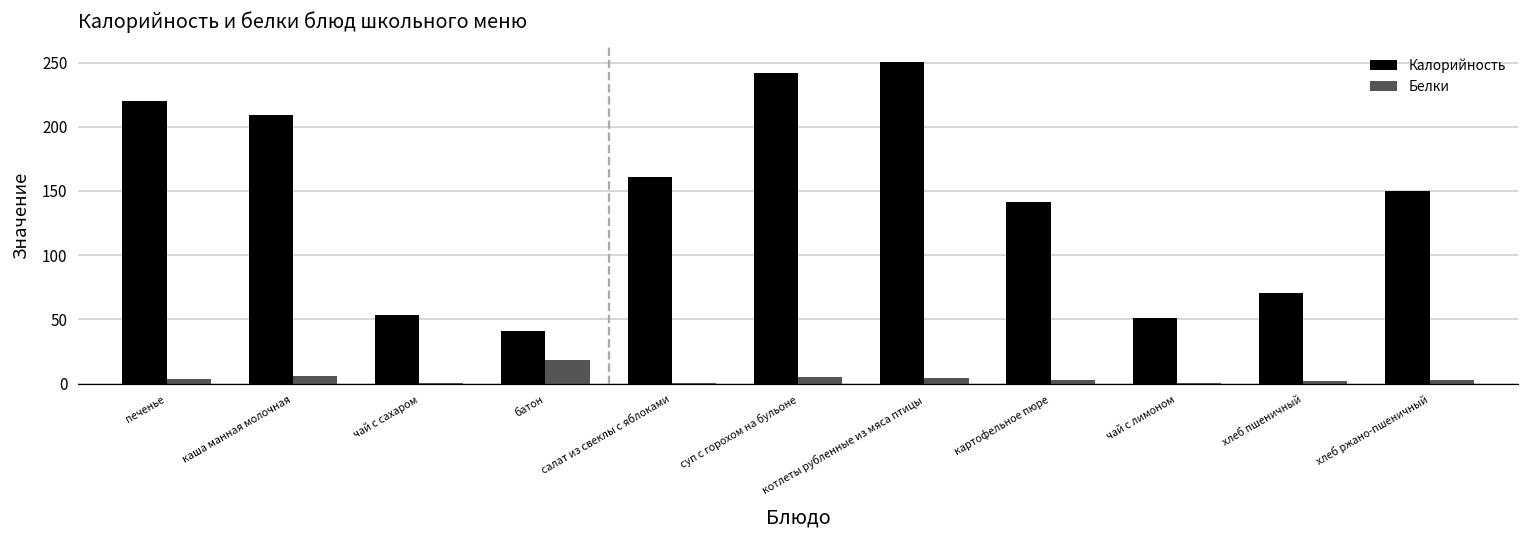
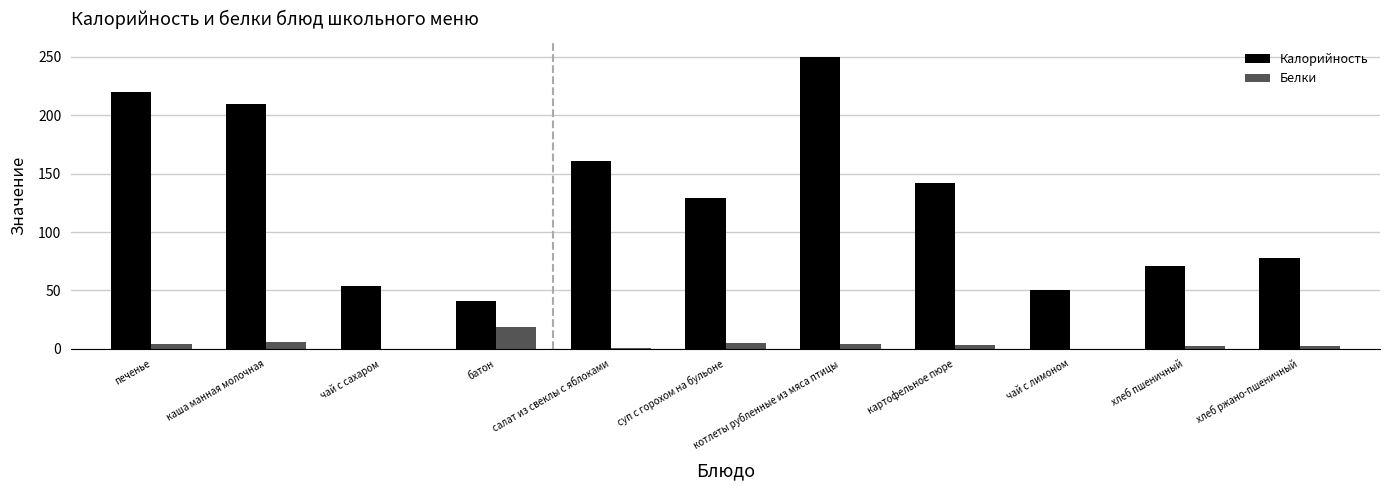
  {
    "Калорийность": {
      "печенье": 220,
      "каша манная молочная": 209,
      "чай с сахаром": 53,
      "батон": 41,
      "салат из свеклы с яблоками": 161,
-     "суп с горохом на бульоне": 242,
+     "суп с горохом на бульоне": 129,
      "котлеты рубленные из мяса птицы": 250,
      "картофельное пюре": 142,
      "чай с лимоном": 51,
      "хлеб пшеничный": 71,
-     "хлеб ржано-пшеничный": 150
+     "хлеб ржано-пшеничный": 78
    },
    "Белки": {
      "печенье": 4,
      "каша манная молочная": 6,
      "батон": 18,
      "суп с горохом на бульоне": 5,
      "котлеты рубленные из мяса птицы": 4,
      "картофельное пюре": 3,
      "хлеб пшеничный": 2,
      "хлеб ржано-пшеничный": 3
    }
  }
